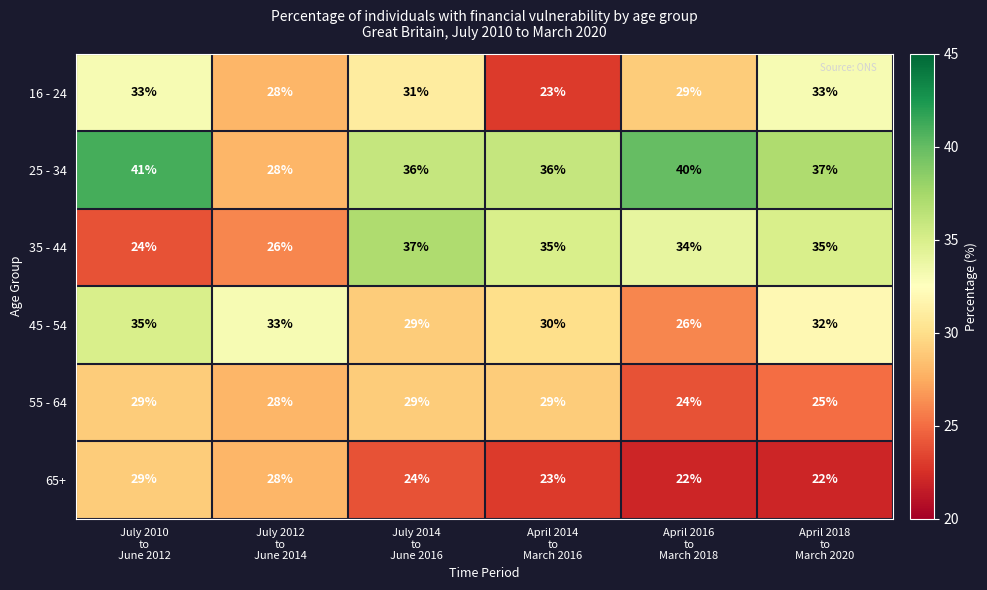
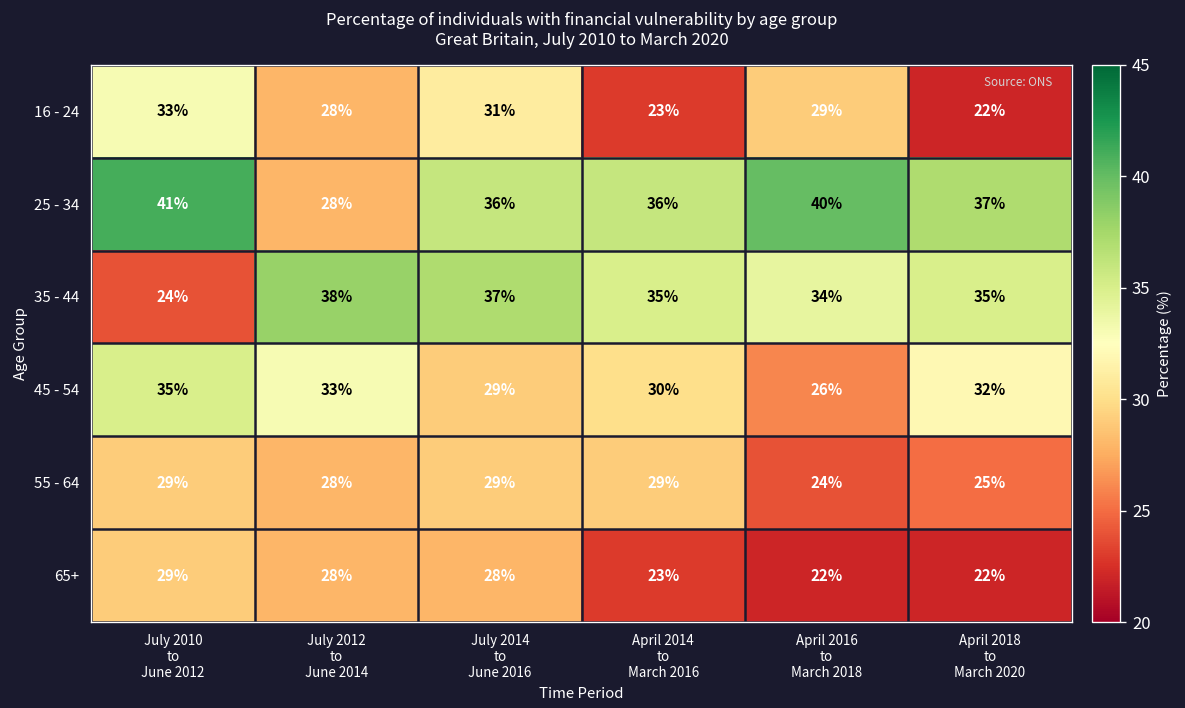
  {
    "16 - 24": {
      "July 2010 to June 2012": "33%",
      "July 2012 to June 2014": "28%",
      "July 2014 to June 2016": "31%",
      "April 2014 to March 2016": "23%",
      "April 2016 to March 2018": "29%",
-     "April 2018 to March 2020": "33%"
+     "April 2018 to March 2020": "22%"
    },
    "25 - 34": {
      "July 2010 to June 2012": "41%",
      "July 2012 to June 2014": "28%",
      "July 2014 to June 2016": "36%",
      "April 2014 to March 2016": "36%",
      "April 2016 to March 2018": "40%",
      "April 2018 to March 2020": "37%"
    },
    "35 - 44": {
      "July 2010 to June 2012": "24%",
-     "July 2012 to June 2014": "26%",
+     "July 2012 to June 2014": "38%",
      "July 2014 to June 2016": "37%",
      "April 2014 to March 2016": "35%",
      "April 2016 to March 2018": "34%",
      "April 2018 to March 2020": "35%"
    },
    "45 - 54": {
      "July 2010 to June 2012": "35%",
      "July 2012 to June 2014": "33%",
      "July 2014 to June 2016": "29%",
      "April 2014 to March 2016": "30%",
      "April 2016 to March 2018": "26%",
      "April 2018 to March 2020": "32%"
    },
    "55 - 64": {
      "July 2010 to June 2012": "29%",
      "July 2012 to June 2014": "28%",
      "July 2014 to June 2016": "29%",
      "April 2014 to March 2016": "29%",
      "April 2016 to March 2018": "24%",
      "April 2018 to March 2020": "25%"
    },
    "65+": {
      "July 2010 to June 2012": "29%",
      "July 2012 to June 2014": "28%",
-     "July 2014 to June 2016": "24%",
+     "July 2014 to June 2016": "28%",
      "April 2014 to March 2016": "23%",
      "April 2016 to March 2018": "22%",
      "April 2018 to March 2020": "22%"
    }
  }
